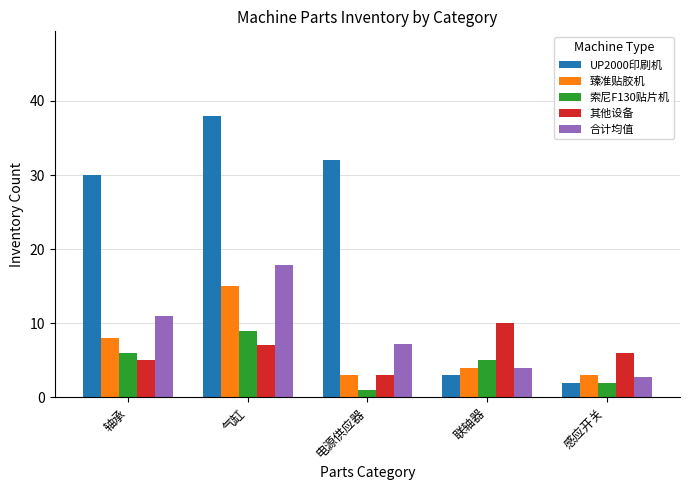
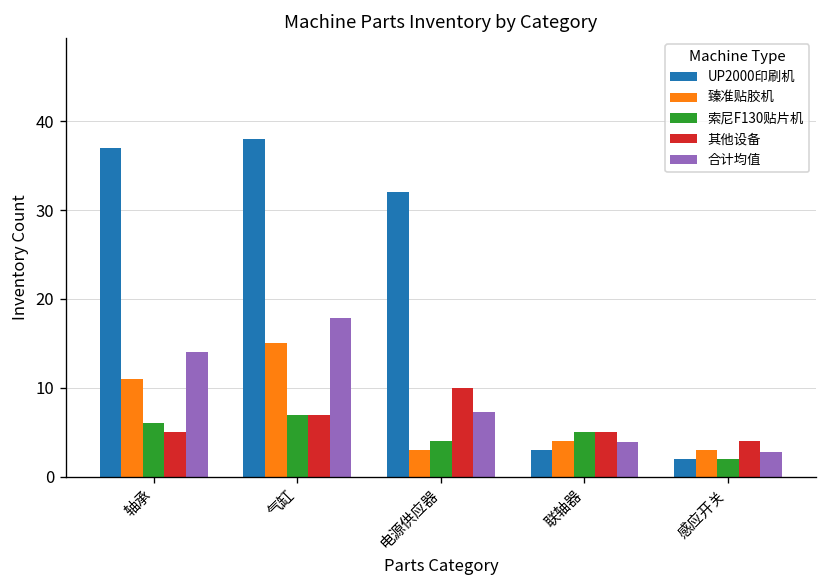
  {
    "UP2000印刷机": {
-     "轴承": 30,
+     "轴承": 37,
      "气缸": 38,
      "电源供应器": 32,
      "联轴器": 3,
      "感应开关": 2
    },
    "臻准贴胶机": {
-     "轴承": 8,
+     "轴承": 11,
      "气缸": 15,
      "电源供应器": 3,
      "联轴器": 4,
      "感应开关": 3
    },
    "索尼F130贴片机": {
      "轴承": 6,
-     "气缸": 9,
-     "电源供应器": 1,
+     "气缸": 7,
+     "电源供应器": 4,
      "联轴器": 5,
      "感应开关": 2
    },
    "其他设备": {
      "轴承": 5,
      "气缸": 7,
-     "电源供应器": 3,
-     "联轴器": 10,
-     "感应开关": 6
+     "电源供应器": 10,
+     "联轴器": 5,
+     "感应开关": 4
    },
    "合计均值": {
-     "轴承": 11,
+     "轴承": 14,
      "气缸": 18,
      "电源供应器": 7,
      "联轴器": 4,
      "感应开关": 3
    }
  }
